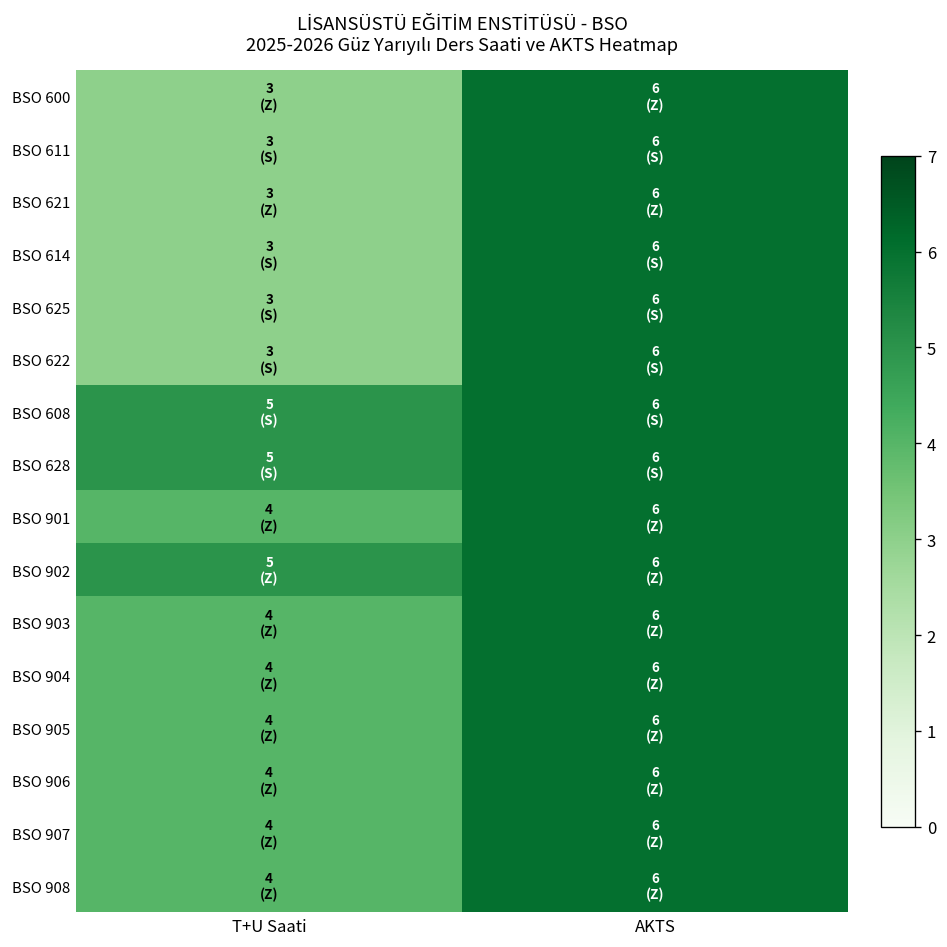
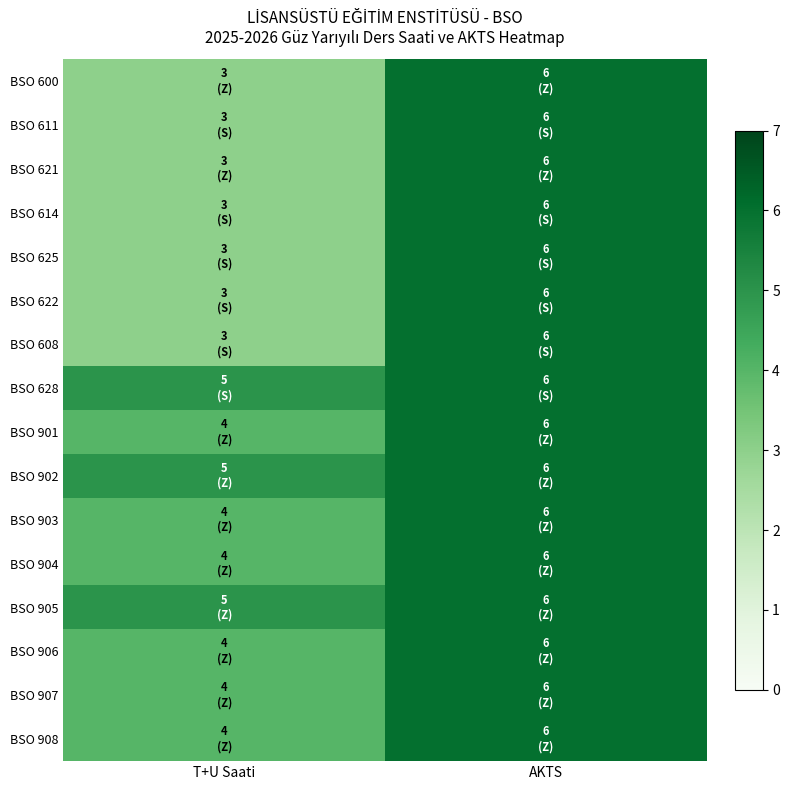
  {
    "BSO 600": {
      "T+U Saati": 3,
      "AKTS": 6
    },
    "BSO 611": {
      "T+U Saati": 3,
      "AKTS": 6
    },
    "BSO 621": {
      "T+U Saati": 3,
      "AKTS": 6
    },
    "BSO 614": {
      "T+U Saati": 3,
      "AKTS": 6
    },
    "BSO 625": {
      "T+U Saati": 3,
      "AKTS": 6
    },
    "BSO 622": {
      "T+U Saati": 3,
      "AKTS": 6
    },
    "BSO 608": {
-     "T+U Saati": 5,
+     "T+U Saati": 3,
      "AKTS": 6
    },
    "BSO 628": {
      "T+U Saati": 5,
      "AKTS": 6
    },
    "BSO 901": {
      "T+U Saati": 4,
      "AKTS": 6
    },
    "BSO 902": {
      "T+U Saati": 5,
      "AKTS": 6
    },
    "BSO 903": {
      "T+U Saati": 4,
      "AKTS": 6
    },
    "BSO 904": {
      "T+U Saati": 4,
      "AKTS": 6
    },
    "BSO 905": {
-     "T+U Saati": 4,
+     "T+U Saati": 5,
      "AKTS": 6
    },
    "BSO 906": {
      "T+U Saati": 4,
      "AKTS": 6
    },
    "BSO 907": {
      "T+U Saati": 4,
      "AKTS": 6
    },
    "BSO 908": {
      "T+U Saati": 4,
      "AKTS": 6
    }
  }
